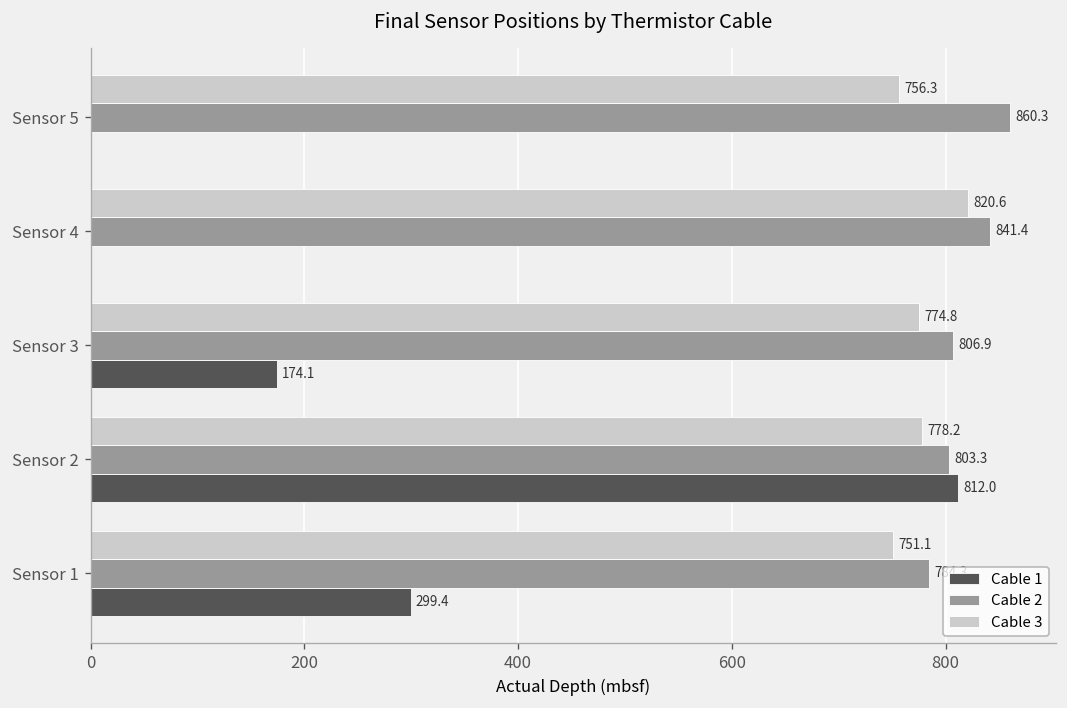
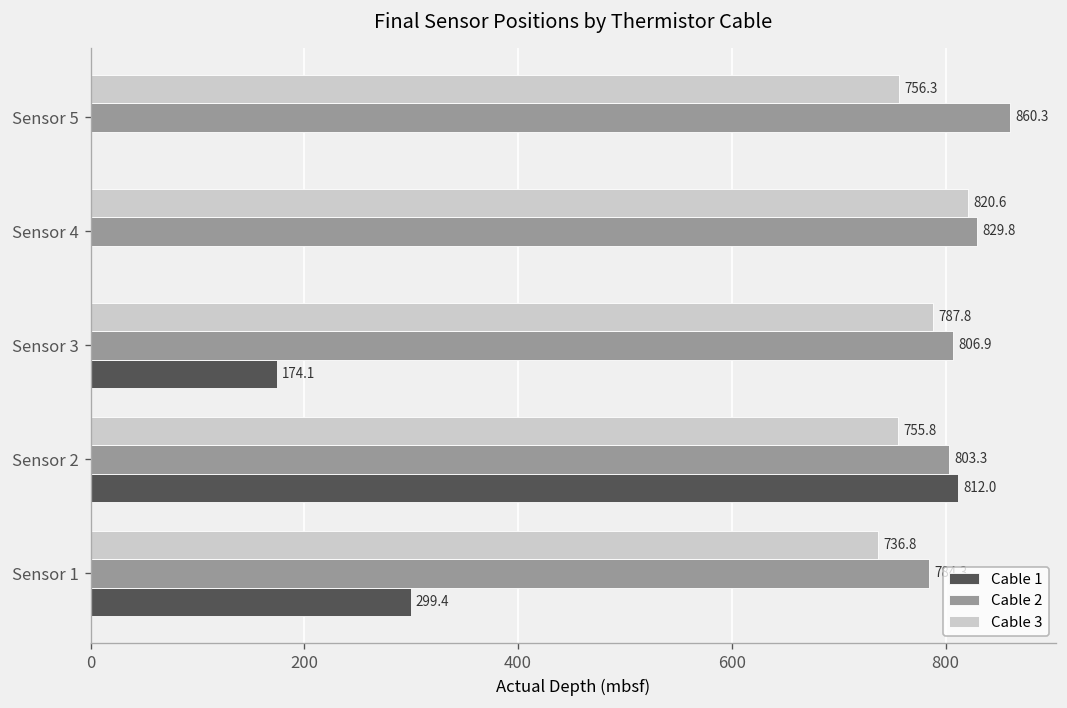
  {
    "Cable 1": {
      "Sensor 3": 174.1,
      "Sensor 2": 812.0,
      "Sensor 1": 299.4
    },
    "Cable 2": {
      "Sensor 5": 860.3,
-     "Sensor 4": 841.4,
+     "Sensor 4": 829.8,
      "Sensor 3": 806.9,
      "Sensor 2": 803.3
    },
    "Cable 3": {
      "Sensor 5": 756.3,
      "Sensor 4": 820.6,
-     "Sensor 3": 774.8,
-     "Sensor 2": 778.2,
-     "Sensor 1": 751.1
+     "Sensor 3": 787.8,
+     "Sensor 2": 755.8,
+     "Sensor 1": 736.8
    }
  }
